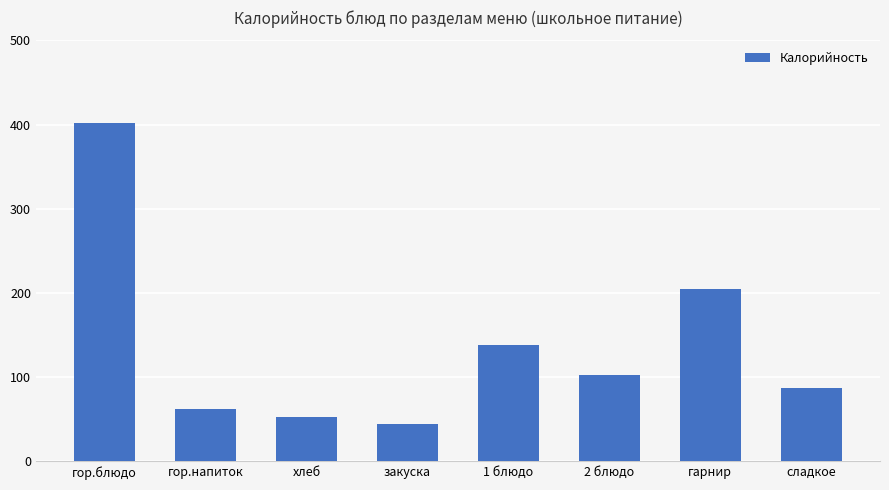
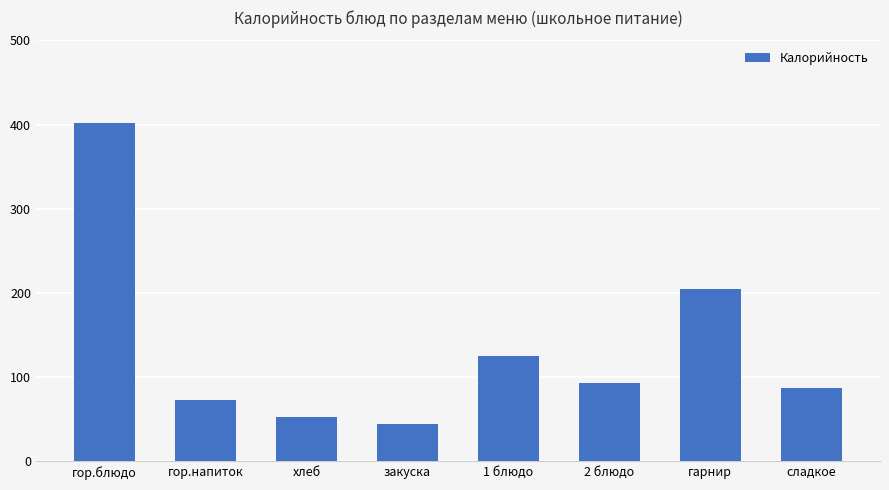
  {
    "гор.блюдо": 400,
-   "гор.напиток": 60,
+   "гор.напиток": 70,
    "хлеб": 50,
    "закуска": 40,
-   "1 блюдо": 140,
-   "2 блюдо": 100,
+   "1 блюдо": 130,
+   "2 блюдо": 90,
    "гарнир": 200,
    "сладкое": 90
  }
